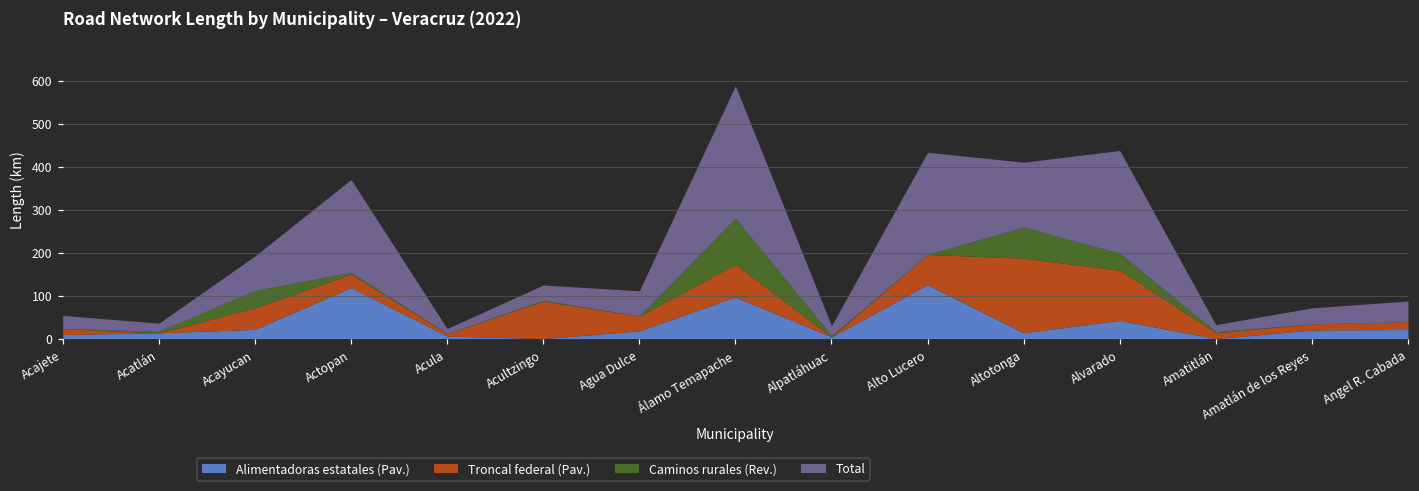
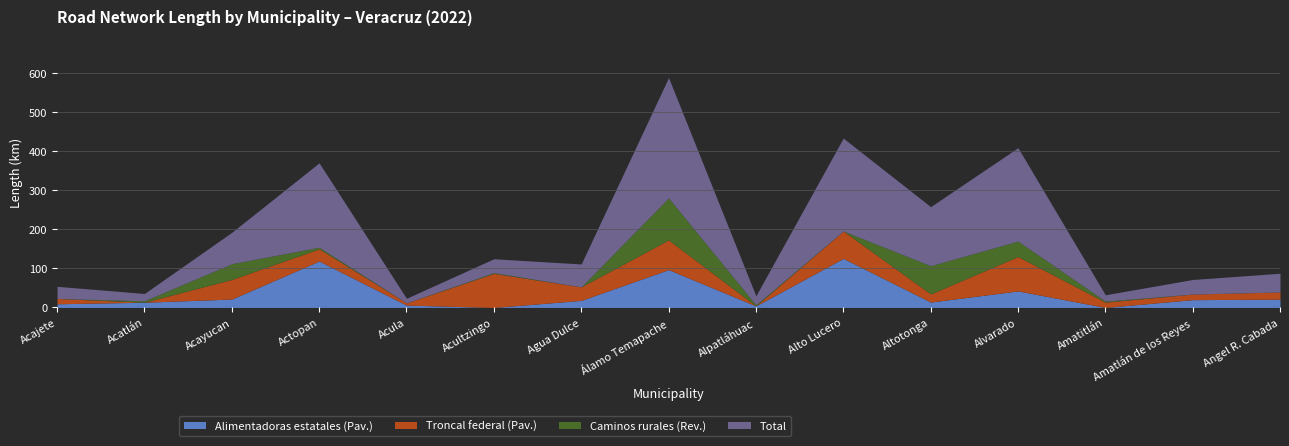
  {
    "Troncal federal (Pav.)": {
-     "Altotonga": 170,
-     "Alvarado": 120
+     "Altotonga": 20,
+     "Alvarado": 90
    },
    "Caminos rurales (Rev.)": {
      "Acayucan": 40,
      "Álamo Temapache": 110,
      "Altotonga": 70,
      "Alvarado": 40
    }
  }
